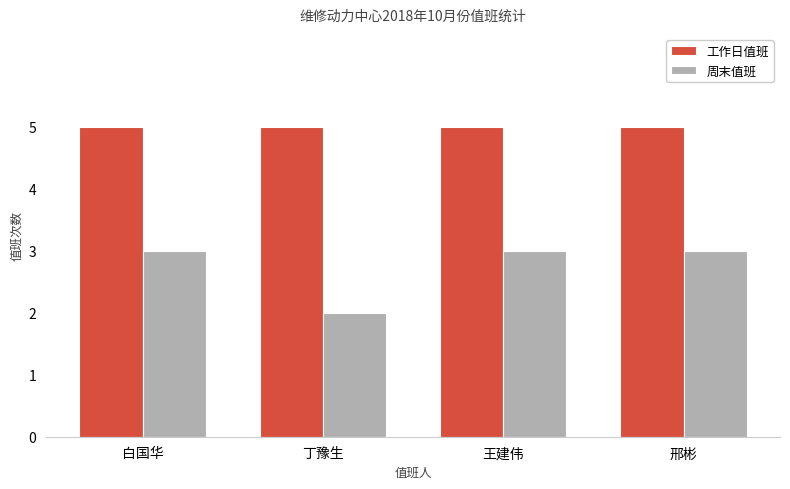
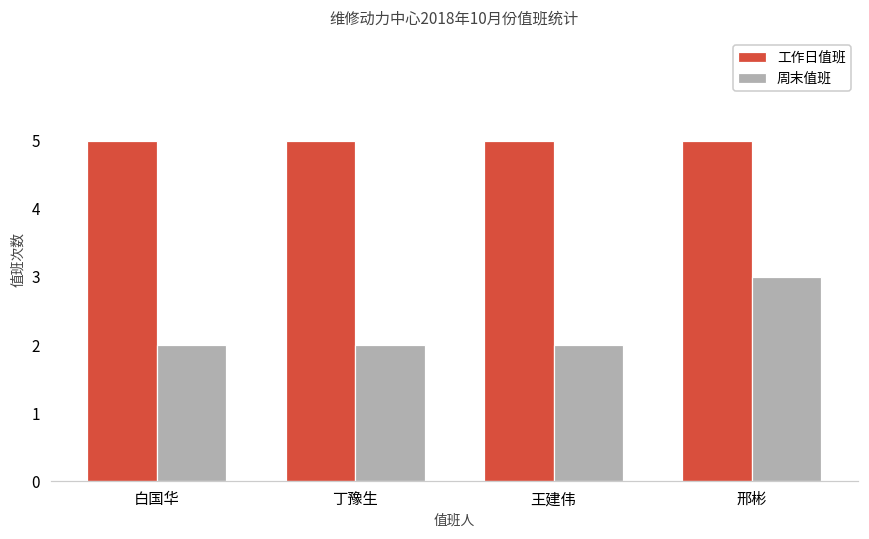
  {
    "工作日值班": {
      "白国华": 5,
      "丁豫生": 5,
      "王建伟": 5,
      "邢彬": 5
    },
    "周末值班": {
-     "白国华": 3,
+     "白国华": 2,
      "丁豫生": 2,
-     "王建伟": 3,
+     "王建伟": 2,
      "邢彬": 3
    }
  }
